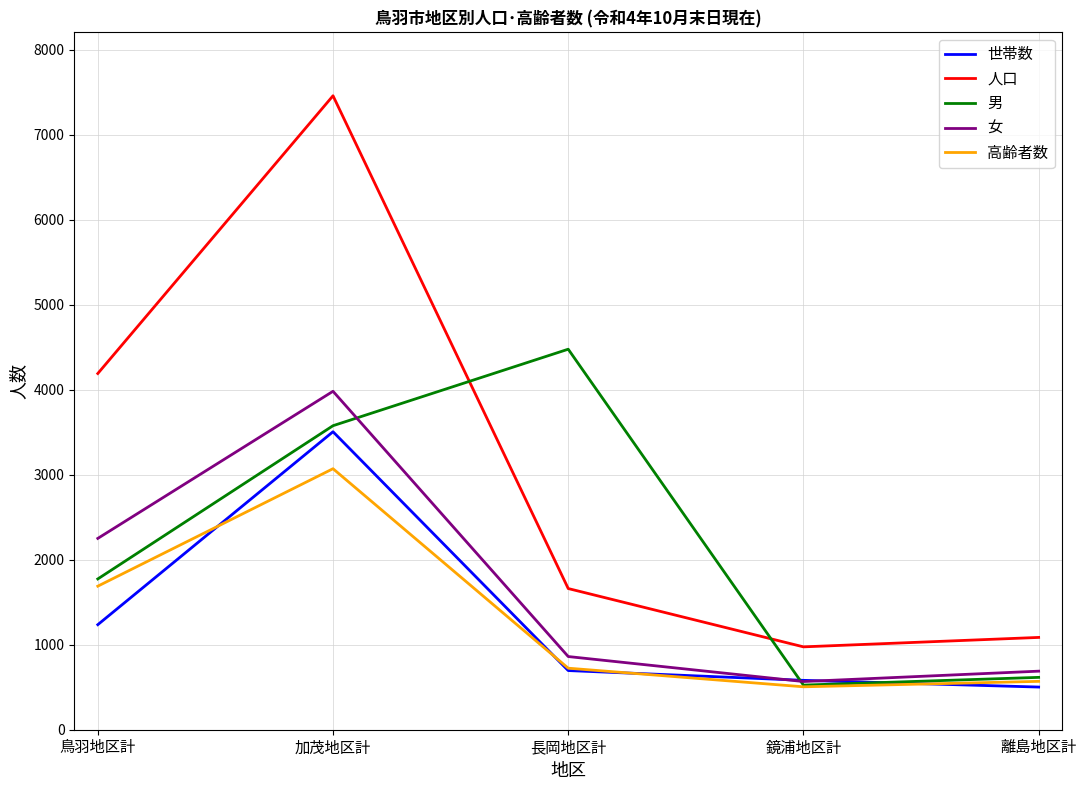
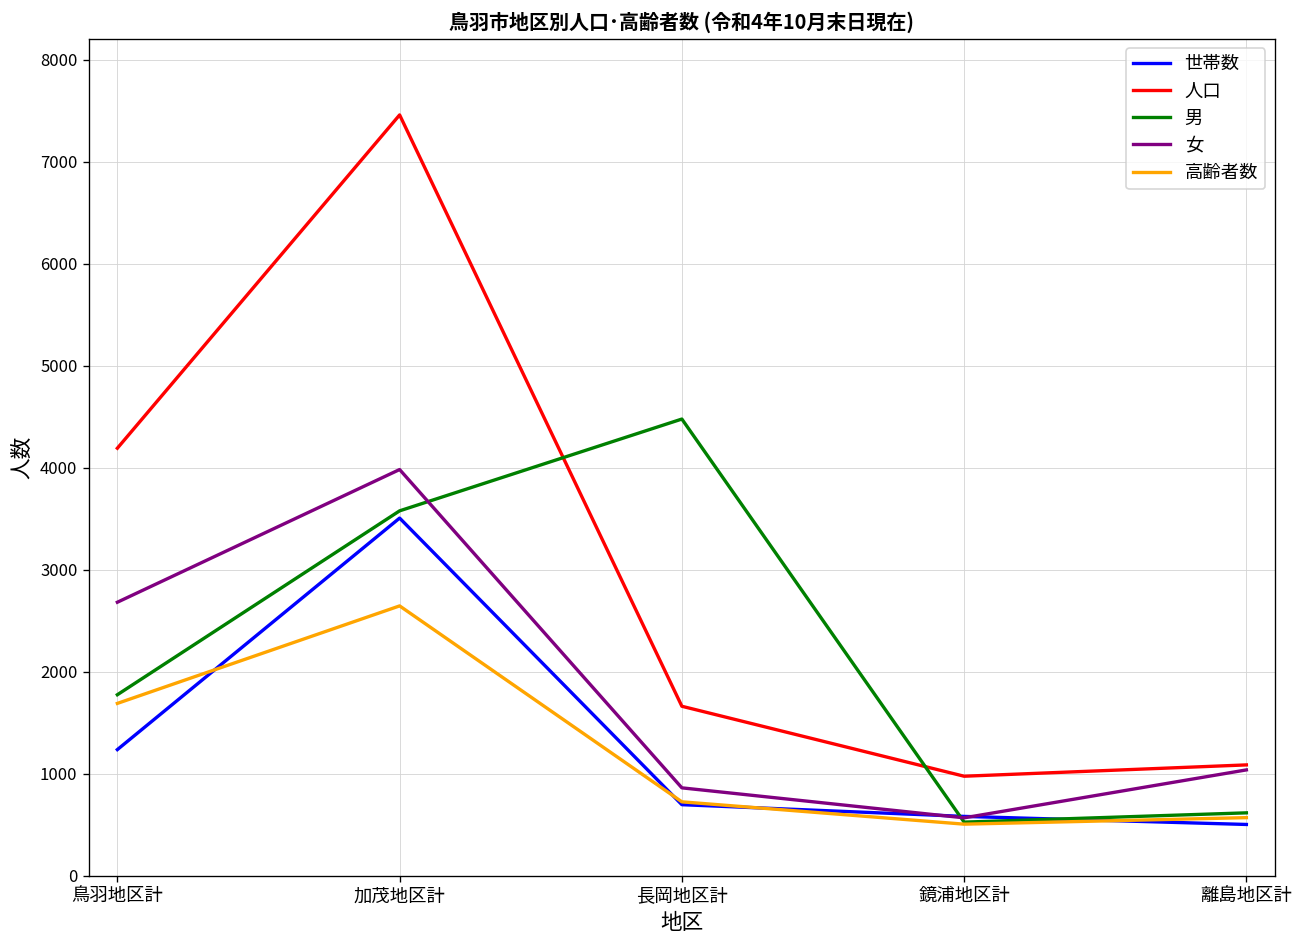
  {
    "世帯数": {
      "鳥羽地区計": 1200,
      "加茂地区計": 3500,
      "離島地区計": 500
    },
    "人口": {
      "鳥羽地区計": 4200,
      "加茂地区計": 7500,
      "長岡地区計": 1700,
      "鏡浦地区計": 1000,
      "離島地区計": 1100
    },
    "男": {
      "鳥羽地区計": 1800,
      "加茂地区計": 3600,
      "長岡地区計": 4500,
      "離島地区計": 600
    },
    "女": {
-     "鳥羽地区計": 2300,
+     "鳥羽地区計": 2700,
      "加茂地区計": 4000,
      "長岡地区計": 900,
-     "離島地区計": 700
+     "離島地区計": 1000
    },
    "高齢者数": {
      "鳥羽地区計": 1700,
-     "加茂地区計": 3100,
+     "加茂地区計": 2600,
      "離島地区計": 600
    }
  }
